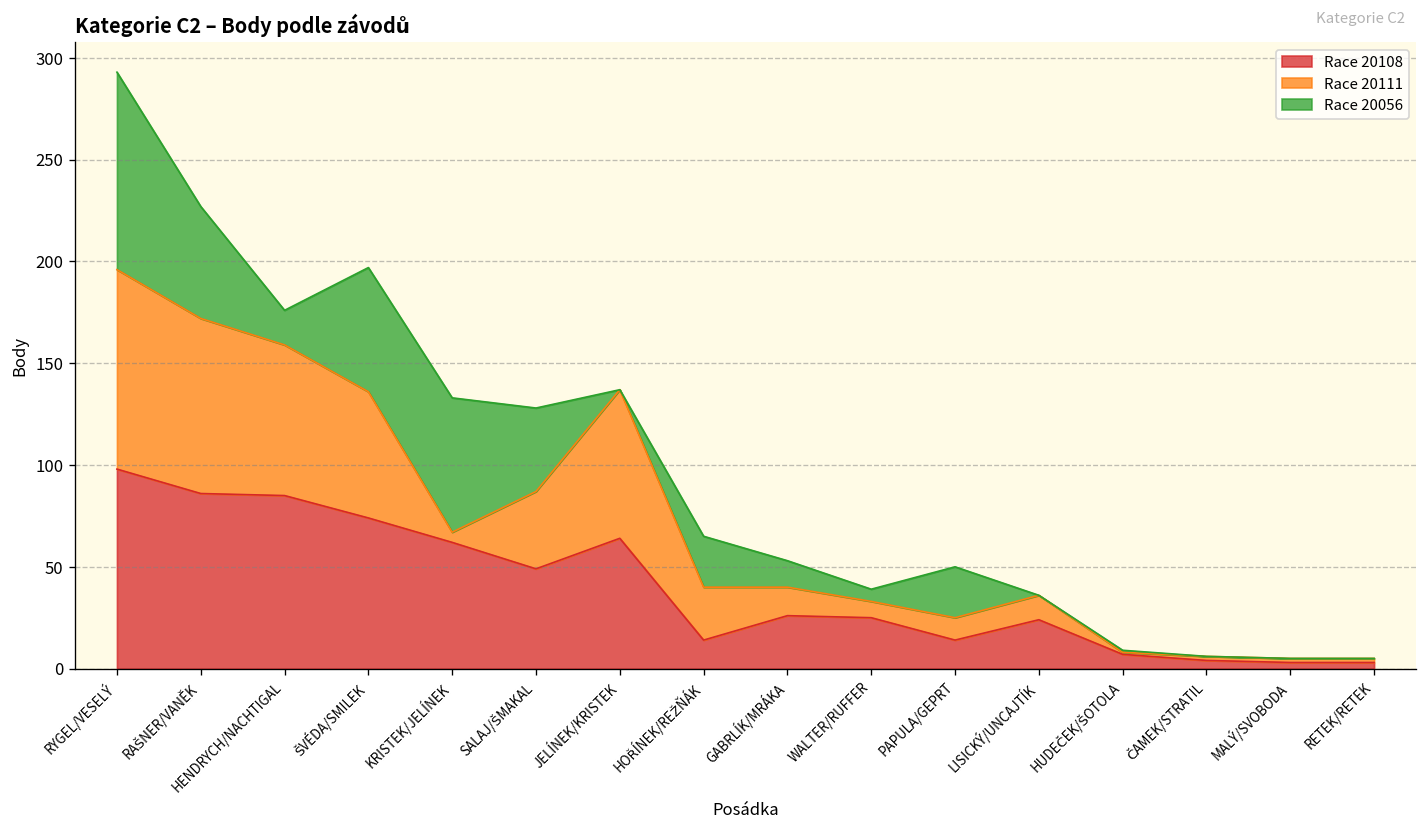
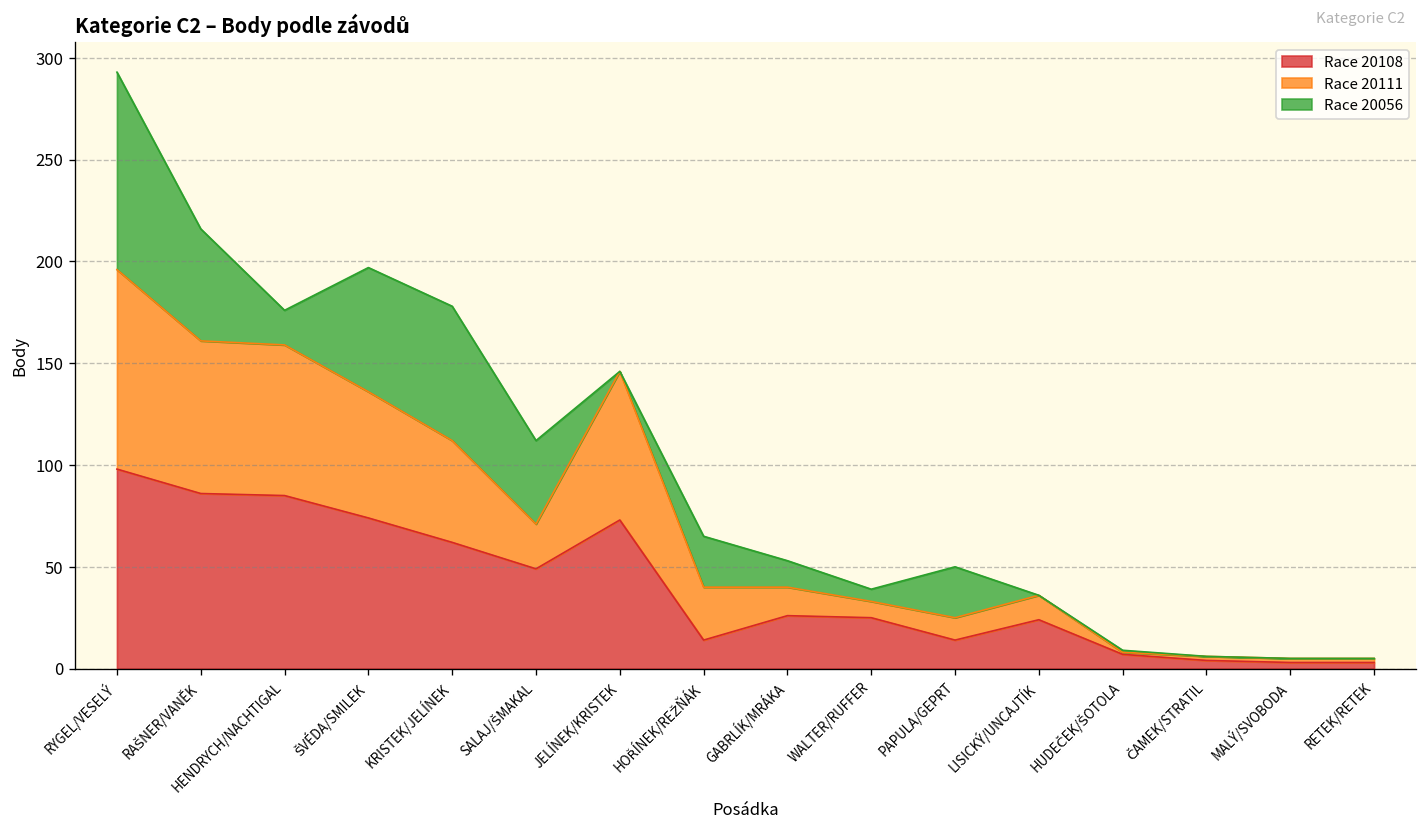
  {
    "Race 20108": {
      "RYGEL/VESELÝ": 98,
      "RAŠNER/VANĚK": 86,
      "HENDRYCH/NACHTIGAL": 85,
      "ŠVÉDA/SMILEK": 74,
      "KRISTEK/JELÍNEK": 62,
      "SALAJ/ŠMAKAL": 49,
-     "JELÍNEK/KRISTEK": 64,
+     "JELÍNEK/KRISTEK": 73,
      "HOŘÍNEK/REŽŇÁK": 14,
      "GABRLÍK/MRÁKA": 26,
      "WALTER/RUFFER": 25,
      "PAPULA/GEPRT": 14,
      "LISICKÝ/UNCAJTÍK": 24,
      "ČAMEK/STRATIL": 4,
      "MALÝ/SVOBODA": 3,
      "RETEK/RETEK": 3
    },
    "Race 20111": {
      "RYGEL/VESELÝ": 98,
-     "RAŠNER/VANĚK": 86,
+     "RAŠNER/VANĚK": 75,
      "HENDRYCH/NACHTIGAL": 74,
      "ŠVÉDA/SMILEK": 62,
-     "KRISTEK/JELÍNEK": 5,
-     "SALAJ/ŠMAKAL": 38,
+     "KRISTEK/JELÍNEK": 50,
+     "SALAJ/ŠMAKAL": 22,
      "HOŘÍNEK/REŽŇÁK": 26,
      "GABRLÍK/MRÁKA": 14,
      "WALTER/RUFFER": 8,
      "PAPULA/GEPRT": 11
    },
    "Race 20056": {
      "RYGEL/VESELÝ": 97,
      "RAŠNER/VANĚK": 55,
      "HENDRYCH/NACHTIGAL": 17,
      "ŠVÉDA/SMILEK": 61,
      "KRISTEK/JELÍNEK": 66,
      "SALAJ/ŠMAKAL": 41,
      "HOŘÍNEK/REŽŇÁK": 25,
      "GABRLÍK/MRÁKA": 13,
      "WALTER/RUFFER": 6,
      "PAPULA/GEPRT": 25
    }
  }
